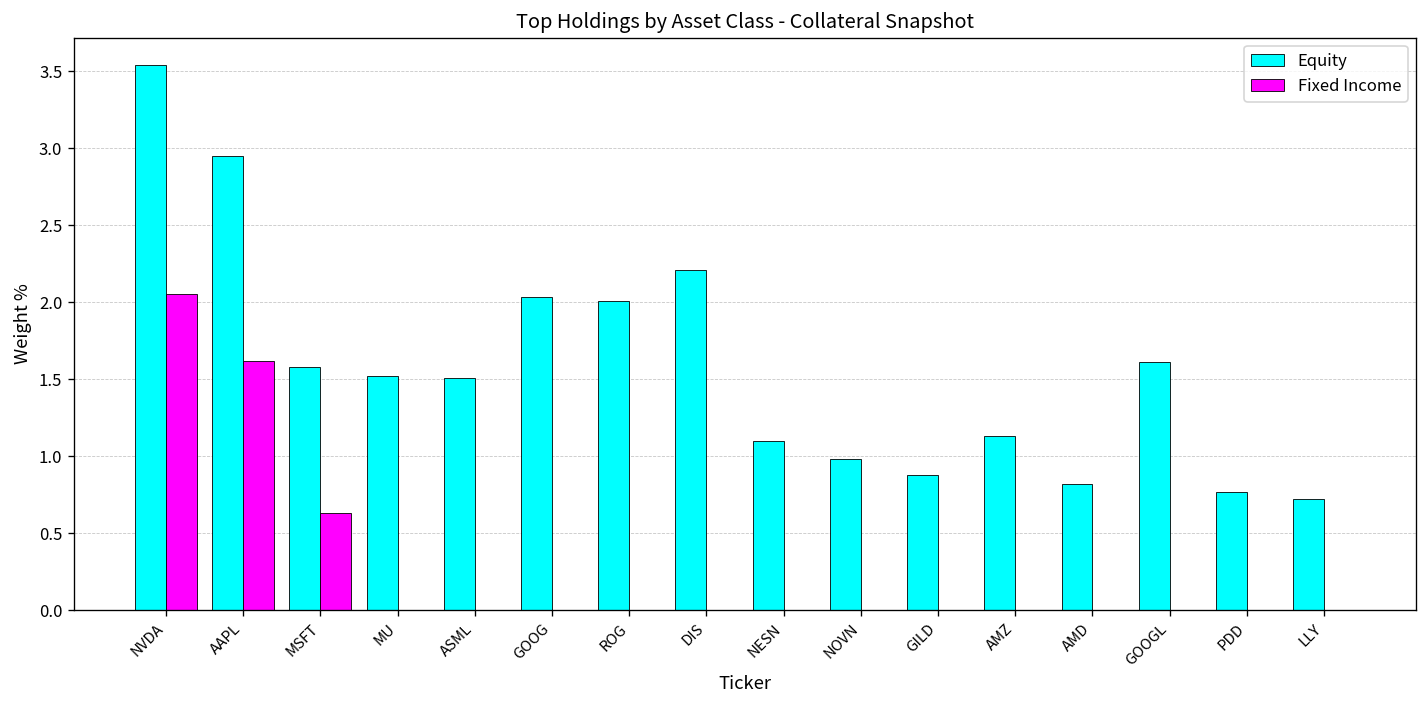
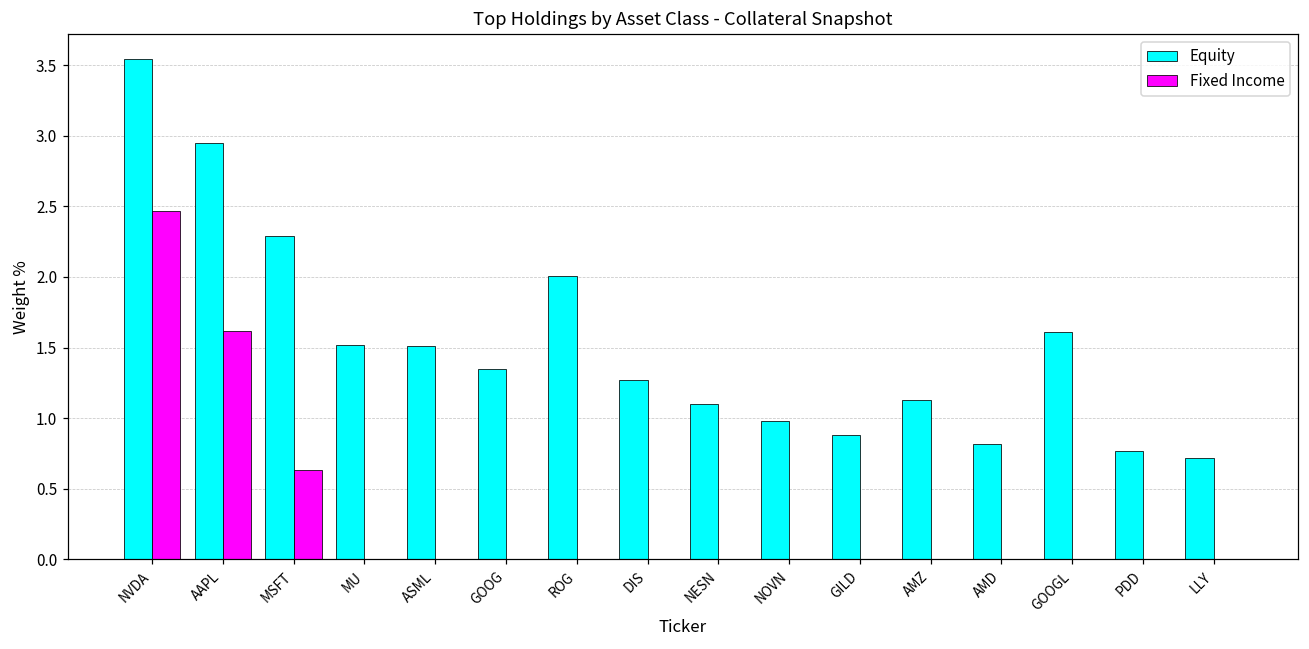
  {
    "Equity": {
      "NVDA": 3.54,
      "AAPL": 2.95,
-     "MSFT": 1.58,
+     "MSFT": 2.29,
      "MU": 1.52,
      "ASML": 1.51,
-     "GOOG": 2.03,
+     "GOOG": 1.35,
      "ROG": 2.01,
-     "DIS": 2.21,
+     "DIS": 1.27,
      "NESN": 1.10,
      "NOVN": 0.98,
      "GILD": 0.88,
      "AMZ": 1.13,
      "AMD": 0.82,
      "GOOGL": 1.61,
      "PDD": 0.77,
      "LLY": 0.72
    },
    "Fixed Income": {
-     "NVDA": 2.05,
+     "NVDA": 2.47,
      "AAPL": 1.62,
      "MSFT": 0.63,
      "MU": 0.00,
      "ASML": 0.00,
      "GOOG": 0.00,
      "ROG": 0.00,
      "DIS": 0.00,
      "NESN": 0.00,
      "NOVN": 0.00,
      "GILD": 0.00,
      "AMZ": 0.00,
      "AMD": 0.00,
      "GOOGL": 0.00,
      "PDD": 0.00,
      "LLY": 0.00
    }
  }
